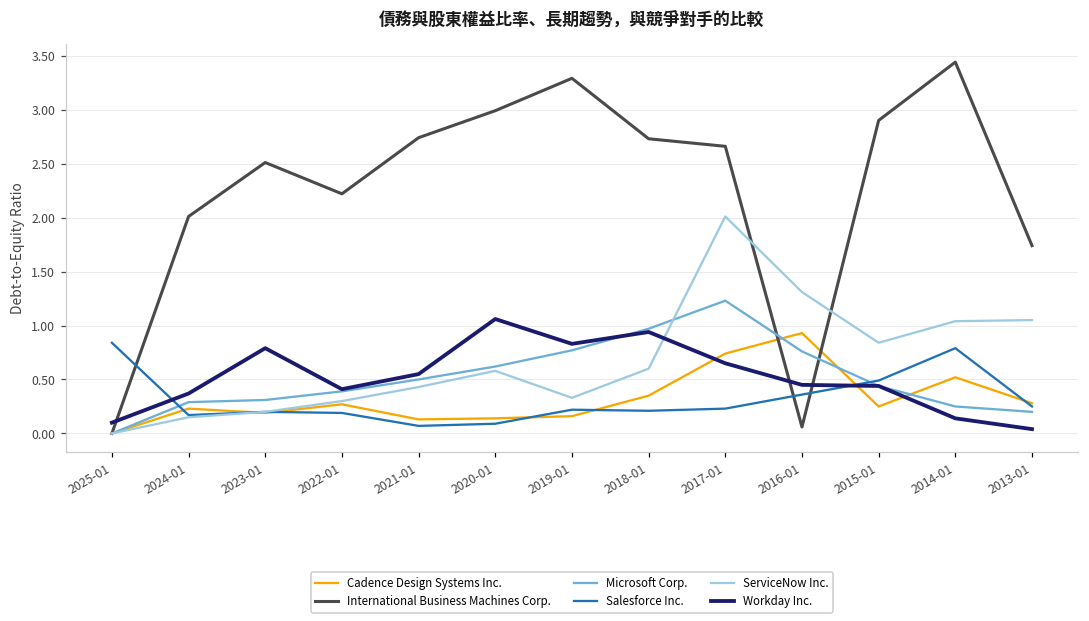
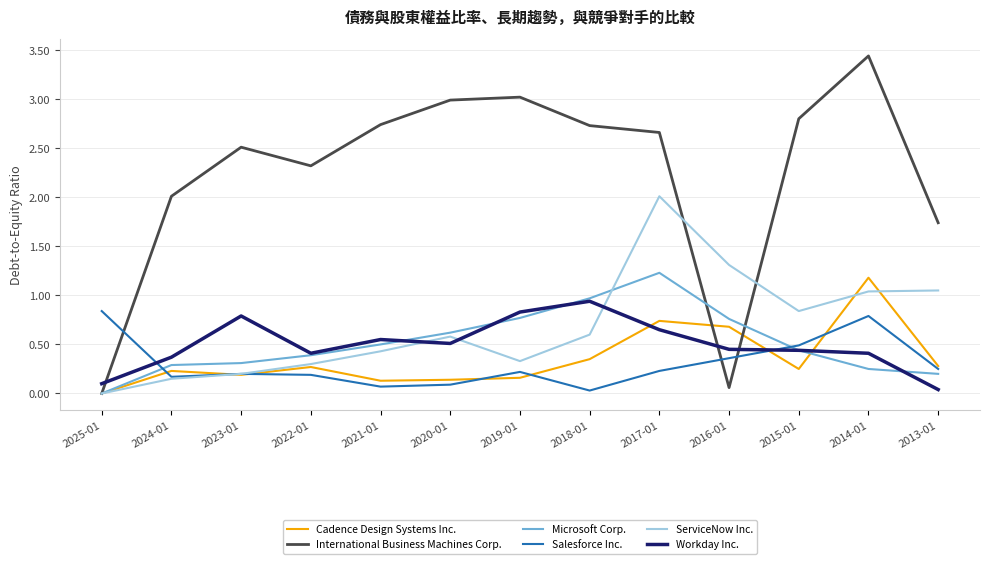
  {
    "Cadence Design Systems Inc.": {
      "2024-01": 0.2,
      "2022-01": 0.3,
      "2021-01": 0.1,
      "2020-01": 0.1,
      "2019-01": 0.2,
      "2018-01": 0.4,
      "2017-01": 0.7,
-     "2016-01": 0.9,
+     "2016-01": 0.7,
      "2015-01": 0.3,
-     "2014-01": 0.5,
+     "2014-01": 1.2,
      "2013-01": 0.3
    },
    "International Business Machines Corp.": {
      "2024-01": 2.0,
      "2023-01": 2.5,
-     "2022-01": 2.2,
+     "2022-01": 2.3,
      "2021-01": 2.7,
      "2020-01": 3.0,
-     "2019-01": 3.3,
+     "2019-01": 3.0,
      "2018-01": 2.7,
      "2017-01": 2.7,
      "2016-01": 0.1,
-     "2015-01": 2.9,
+     "2015-01": 2.8,
      "2014-01": 3.4,
      "2013-01": 1.7
    },
    "Salesforce Inc.": {
      "2025-01": 0.8,
      "2022-01": 0.2,
      "2021-01": 0.1,
      "2020-01": 0.1,
      "2019-01": 0.2,
-     "2018-01": 0.2,
+     "2018-01": 0.0,
      "2017-01": 0.2,
      "2016-01": 0.4,
      "2015-01": 0.5,
      "2014-01": 0.8,
      "2013-01": 0.3
    },
    "Workday Inc.": {
      "2025-01": 0.1,
      "2024-01": 0.4,
      "2023-01": 0.8,
      "2021-01": 0.6,
-     "2020-01": 1.1,
+     "2020-01": 0.5,
      "2019-01": 0.8,
      "2018-01": 0.9,
      "2017-01": 0.7,
      "2016-01": 0.5,
-     "2014-01": 0.1,
+     "2014-01": 0.4,
      "2013-01": 0.0
    }
  }
